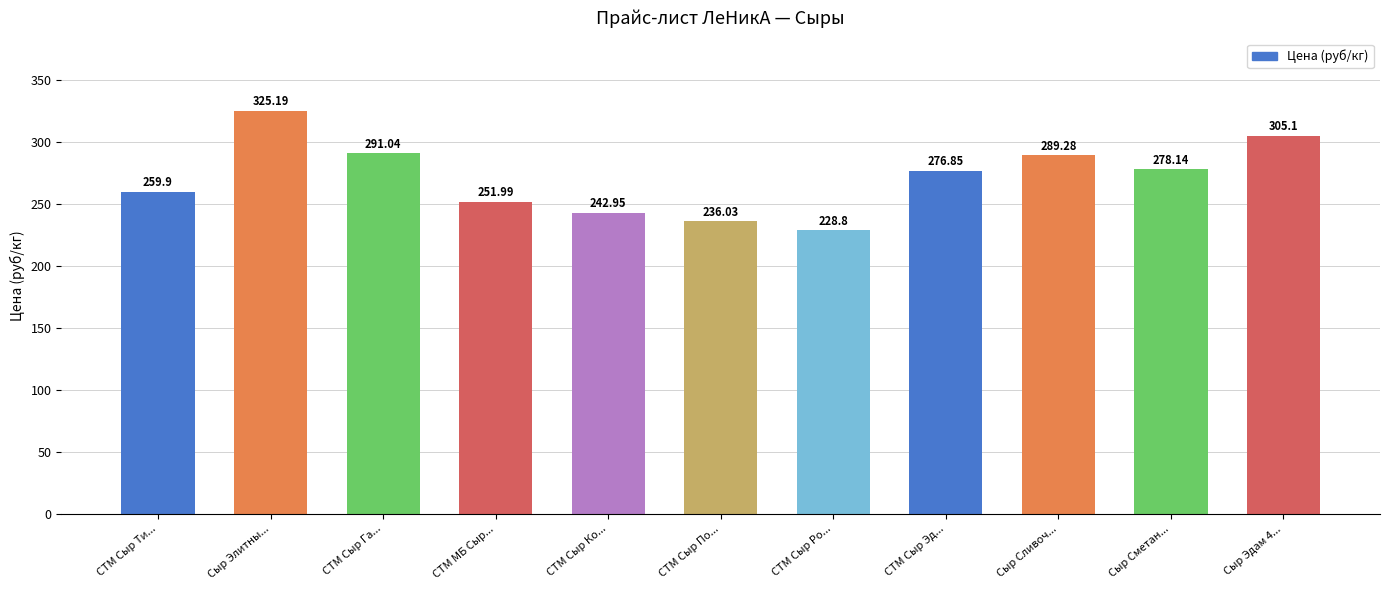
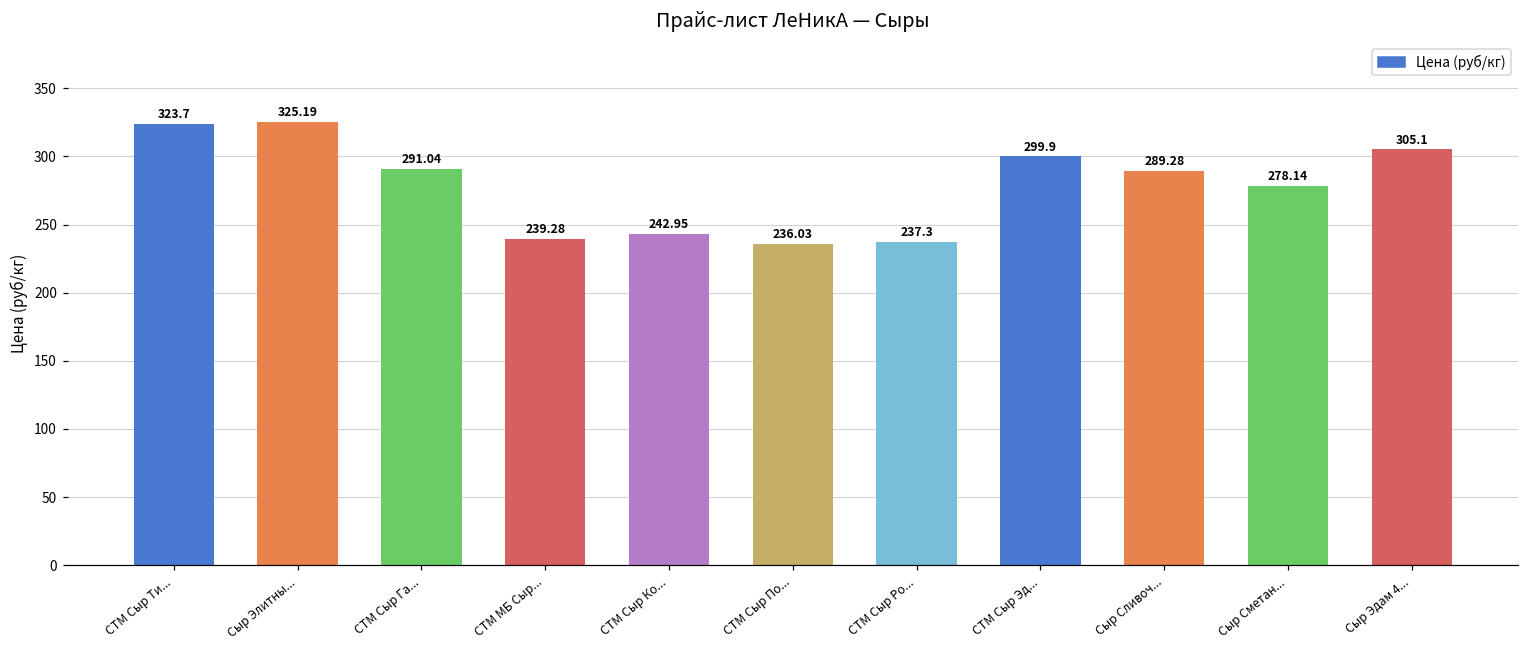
  {
-   "СТМ Сыр Ти...": 259.9,
+   "СТМ Сыр Ти...": 323.7,
    "Сыр Элитны...": 325.19,
    "СТМ Сыр Га...": 291.04,
-   "СТМ МБ Сыр...": 251.99,
+   "СТМ МБ Сыр...": 239.28,
    "СТМ Сыр Ко...": 242.95,
    "СТМ Сыр По...": 236.03,
-   "СТМ Сыр Ро...": 228.8,
-   "СТМ Сыр Эд...": 276.85,
+   "СТМ Сыр Ро...": 237.3,
+   "СТМ Сыр Эд...": 299.9,
    "Сыр Сливоч...": 289.28,
    "Сыр Сметан...": 278.14,
    "Сыр Эдам 4...": 305.1
  }
